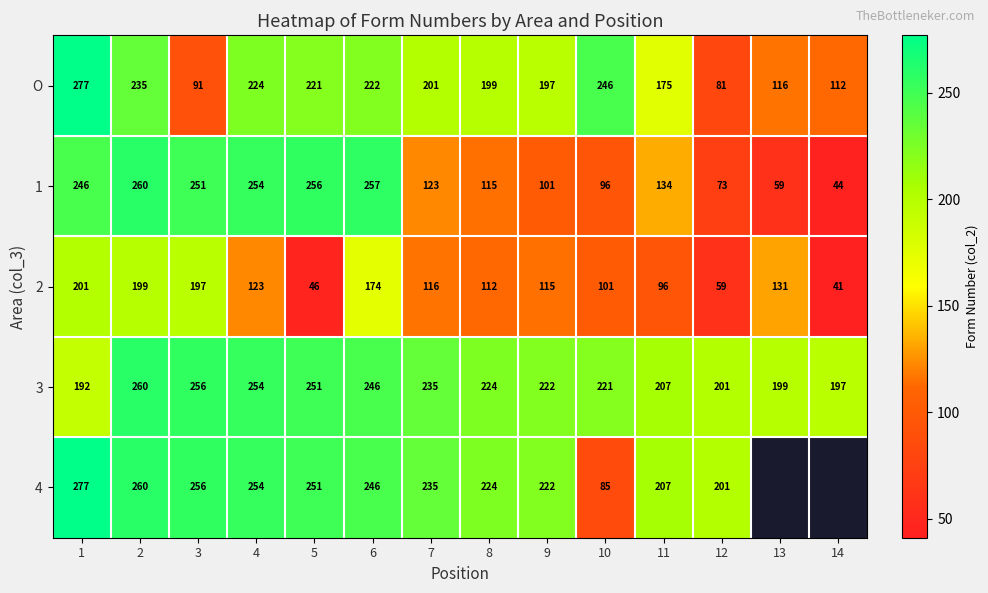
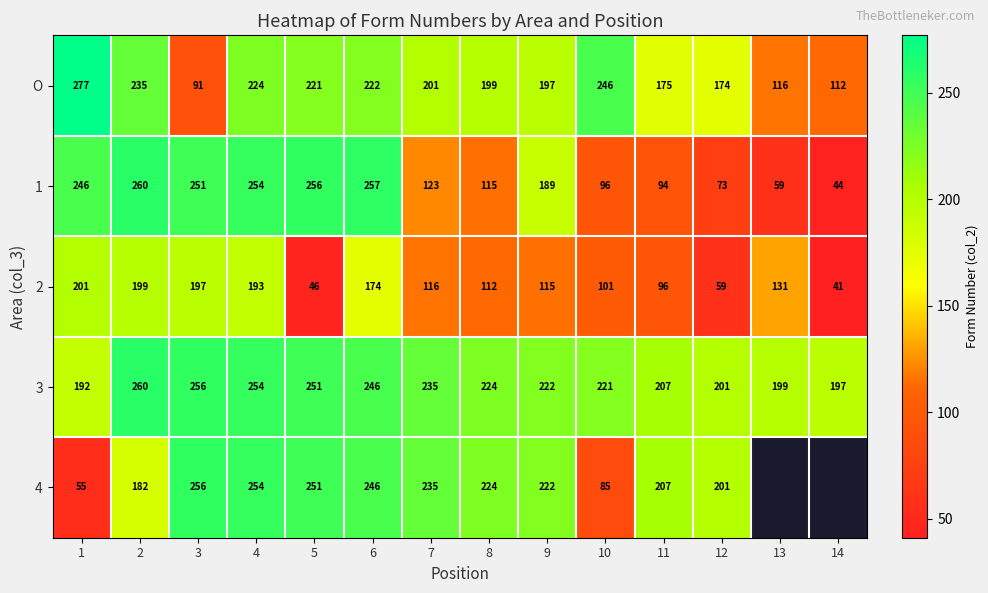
  {
    "O": {
      "1": 277,
      "2": 235,
      "3": 91,
      "4": 224,
      "5": 221,
      "6": 222,
      "7": 201,
      "8": 199,
      "9": 197,
      "10": 246,
      "11": 175,
-     "12": 81,
+     "12": 174,
      "13": 116,
      "14": 112
    },
    "1": {
      "1": 246,
      "2": 260,
      "3": 251,
      "4": 254,
      "5": 256,
      "6": 257,
      "7": 123,
      "8": 115,
-     "9": 101,
+     "9": 189,
      "10": 96,
-     "11": 134,
+     "11": 94,
      "12": 73,
      "13": 59,
      "14": 44
    },
    "2": {
      "1": 201,
      "2": 199,
      "3": 197,
-     "4": 123,
+     "4": 193,
      "5": 46,
      "6": 174,
      "7": 116,
      "8": 112,
      "9": 115,
      "10": 101,
      "11": 96,
      "12": 59,
      "13": 131,
      "14": 41
    },
    "3": {
      "1": 192,
      "2": 260,
      "3": 256,
      "4": 254,
      "5": 251,
      "6": 246,
      "7": 235,
      "8": 224,
      "9": 222,
      "10": 221,
      "11": 207,
      "12": 201,
      "13": 199,
      "14": 197
    },
    "4": {
-     "1": 277,
-     "2": 260,
+     "1": 55,
+     "2": 182,
      "3": 256,
      "4": 254,
      "5": 251,
      "6": 246,
      "7": 235,
      "8": 224,
      "9": 222,
      "10": 85,
      "11": 207,
      "12": 201
    }
  }
